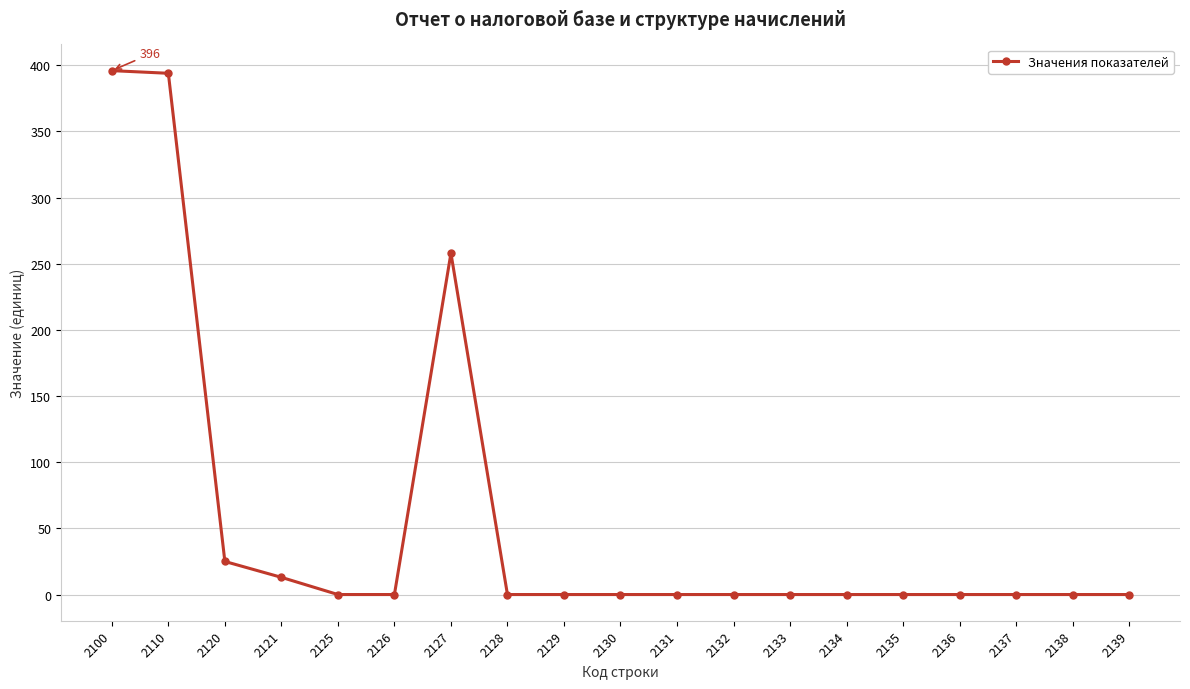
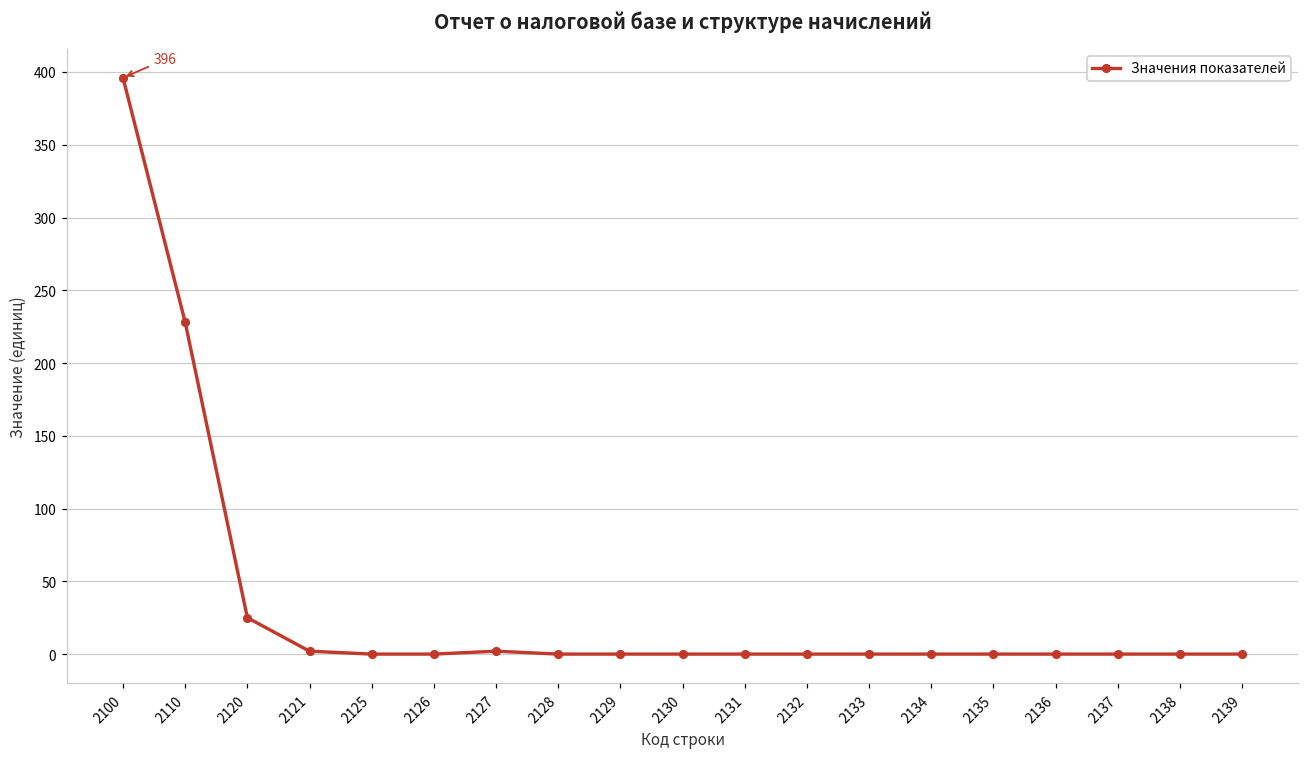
  {
-   "2110": 394,
+   "2110": 228,
    "2120": 25,
-   "2121": 13,
+   "2121": 2,
    "2125": 0,
    "2126": 0,
-   "2127": 258,
+   "2127": 2,
    "2128": 0,
    "2129": 0,
    "2130": 0,
    "2131": 0,
    "2132": 0,
    "2133": 0,
    "2134": 0,
    "2135": 0,
    "2136": 0,
    "2137": 0,
    "2138": 0,
    "2139": 0
  }
